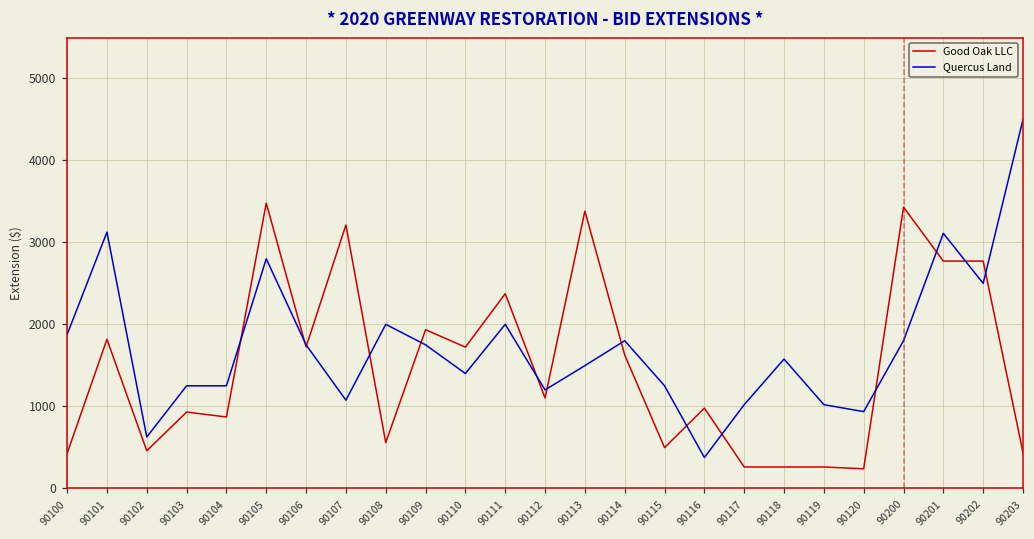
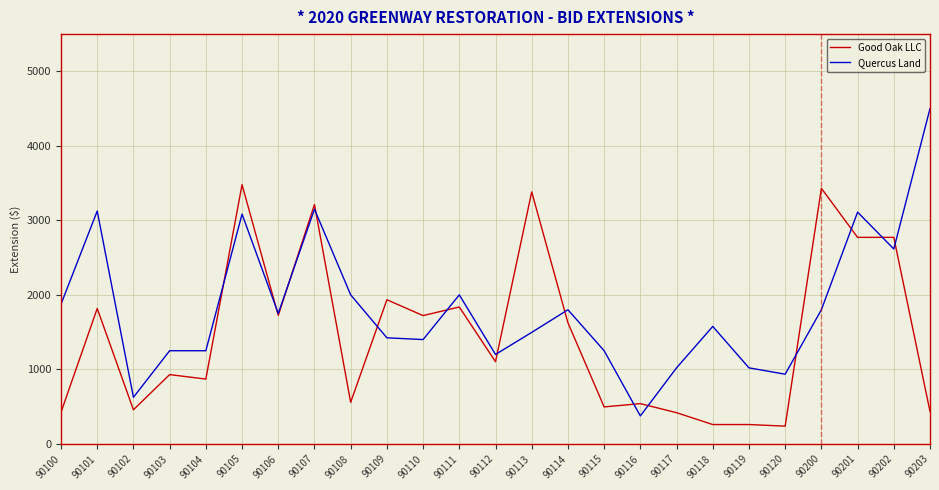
  {
    "Good Oak LLC": {
      "90100": 400,
      "90101": 1800,
      "90102": 500,
      "90103": 900,
      "90104": 900,
      "90105": 3500,
      "90107": 3200,
      "90108": 600,
      "90109": 1900,
      "90110": 1700,
-     "90111": 2400,
+     "90111": 1800,
      "90112": 1100,
      "90113": 3400,
      "90114": 1600,
      "90115": 500,
-     "90116": 1000,
-     "90117": 300,
+     "90116": 500,
+     "90117": 400,
      "90118": 300,
      "90119": 300,
      "90120": 200,
      "90200": 3400,
      "90201": 2800,
      "90202": 2800,
      "90203": 400
    },
    "Quercus Land": {
      "90100": 1900,
      "90101": 3100,
      "90102": 600,
      "90103": 1300,
      "90104": 1300,
-     "90105": 2800,
-     "90107": 1100,
+     "90105": 3100,
+     "90107": 3200,
      "90108": 2000,
-     "90109": 1800,
+     "90109": 1400,
      "90110": 1400,
      "90111": 2000,
      "90112": 1200,
      "90113": 1500,
      "90114": 1800,
      "90115": 1300,
      "90116": 400,
      "90117": 1000,
      "90118": 1600,
      "90119": 1000,
      "90120": 900,
      "90200": 1800,
      "90201": 3100,
-     "90202": 2500,
+     "90202": 2600,
      "90203": 4500
    }
  }
